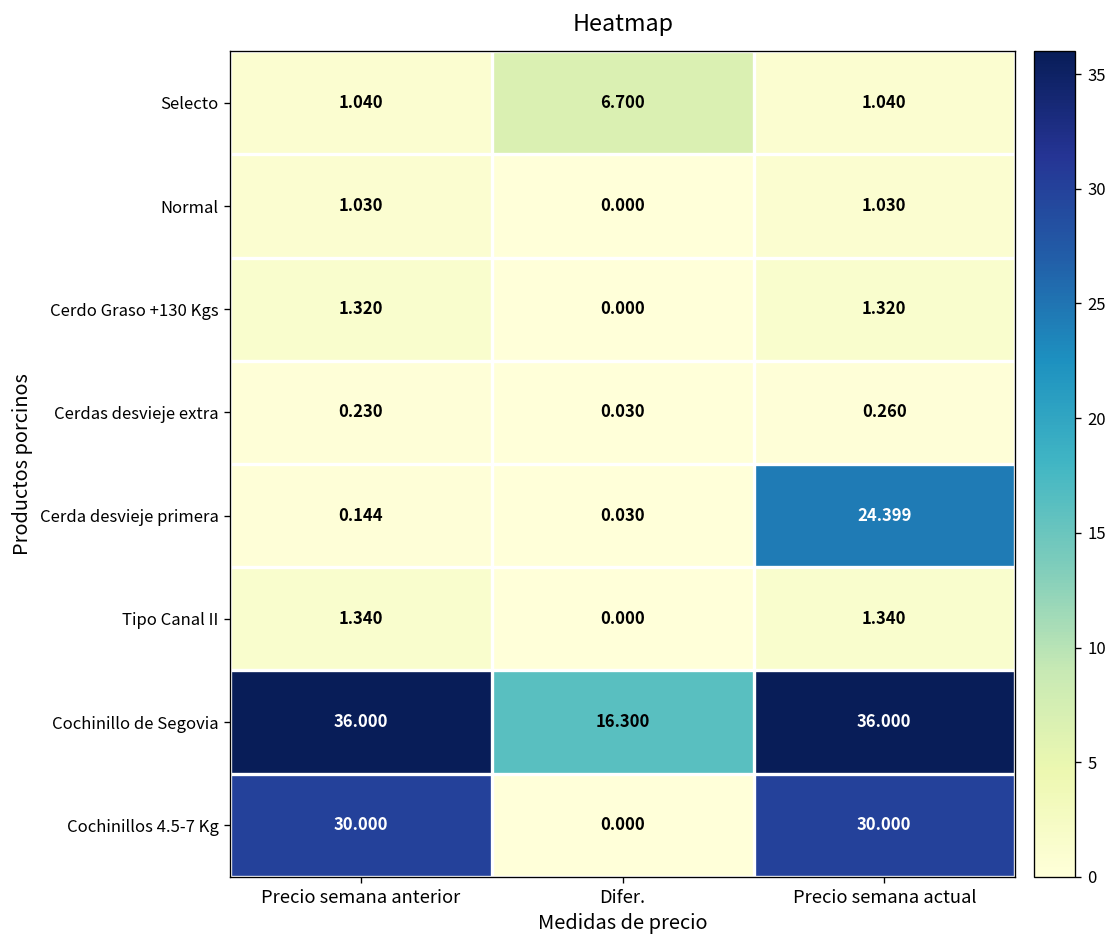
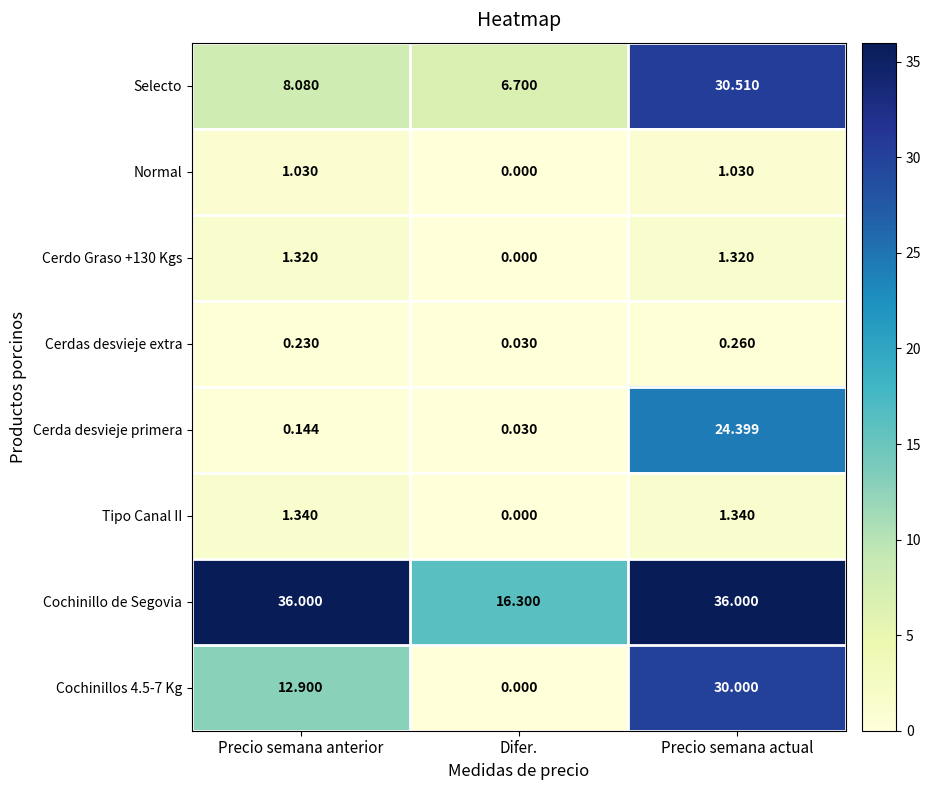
  {
    "Selecto": {
-     "Precio semana anterior": 1.040,
+     "Precio semana anterior": 8.080,
      "Difer.": 6.700,
-     "Precio semana actual": 1.040
+     "Precio semana actual": 30.510
    },
    "Normal": {
      "Precio semana anterior": 1.030,
      "Difer.": 0.000,
      "Precio semana actual": 1.030
    },
    "Cerdo Graso +130 Kgs": {
      "Precio semana anterior": 1.320,
      "Difer.": 0.000,
      "Precio semana actual": 1.320
    },
    "Cerdas desvieje extra": {
      "Precio semana anterior": 0.230,
      "Difer.": 0.030,
      "Precio semana actual": 0.260
    },
    "Cerda desvieje primera": {
      "Precio semana anterior": 0.144,
      "Difer.": 0.030,
      "Precio semana actual": 24.399
    },
    "Tipo Canal II": {
      "Precio semana anterior": 1.340,
      "Difer.": 0.000,
      "Precio semana actual": 1.340
    },
    "Cochinillo de Segovia": {
      "Precio semana anterior": 36.000,
      "Difer.": 16.300,
      "Precio semana actual": 36.000
    },
    "Cochinillos 4.5-7 Kg": {
-     "Precio semana anterior": 30.000,
+     "Precio semana anterior": 12.900,
      "Difer.": 0.000,
      "Precio semana actual": 30.000
    }
  }
